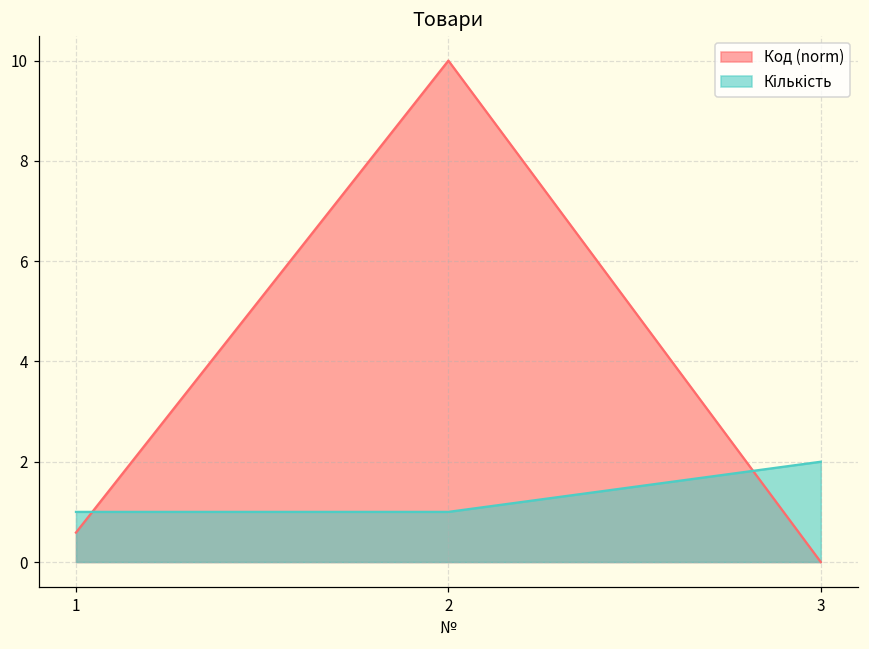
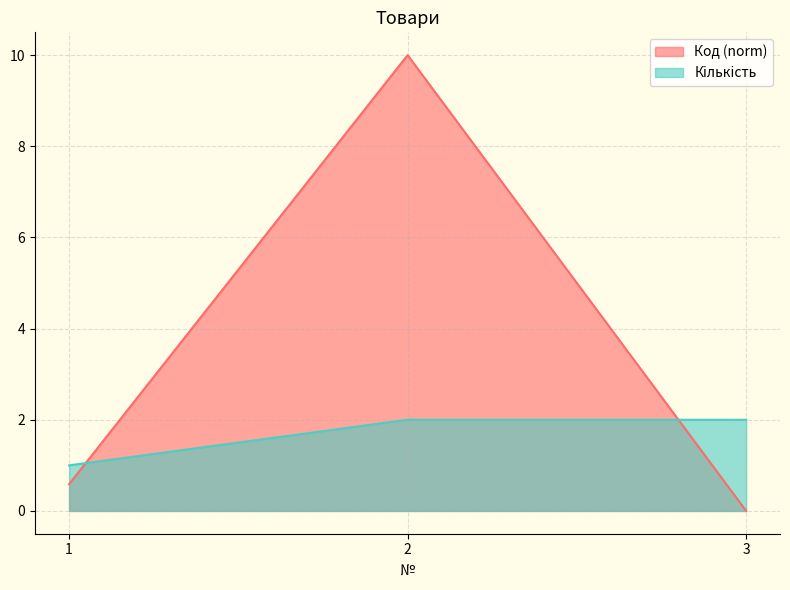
  {
    "Код (norm)": {
      "1": 0.6,
      "2": 10,
      "3": 0
    },
    "Кількість": {
      "1": 1,
-     "2": 1,
+     "2": 2,
      "3": 2
    }
  }
